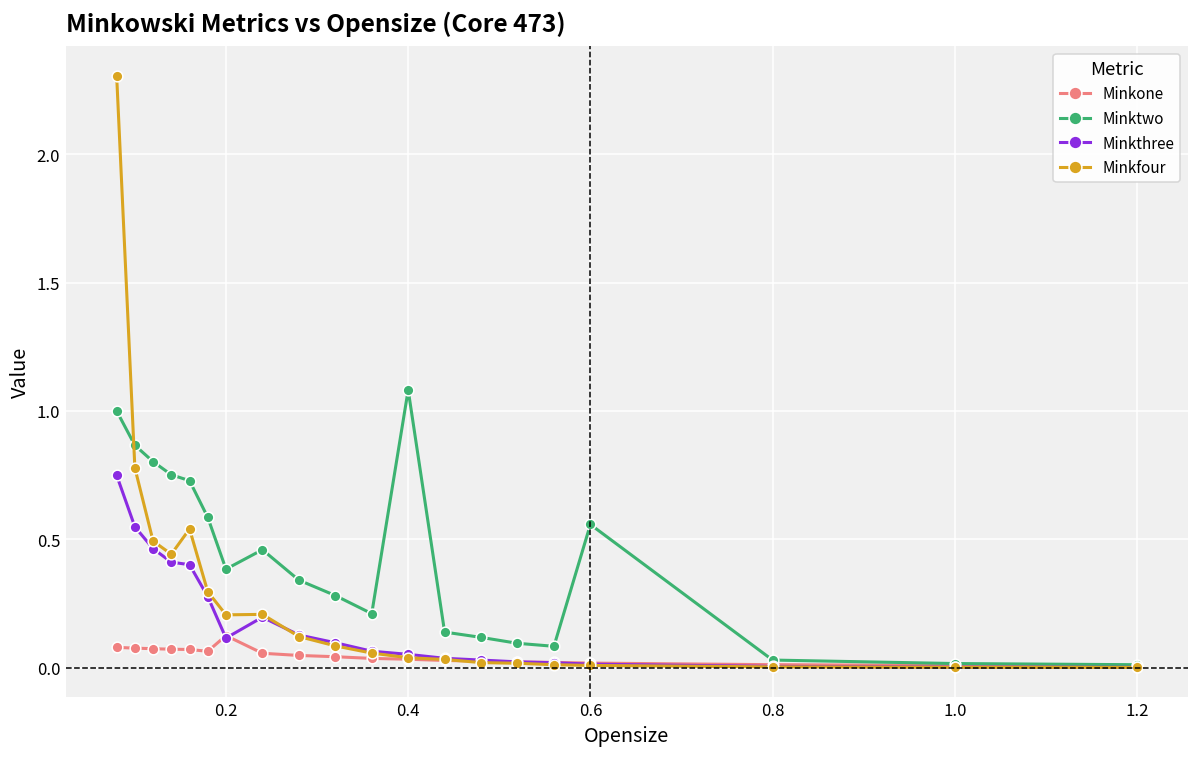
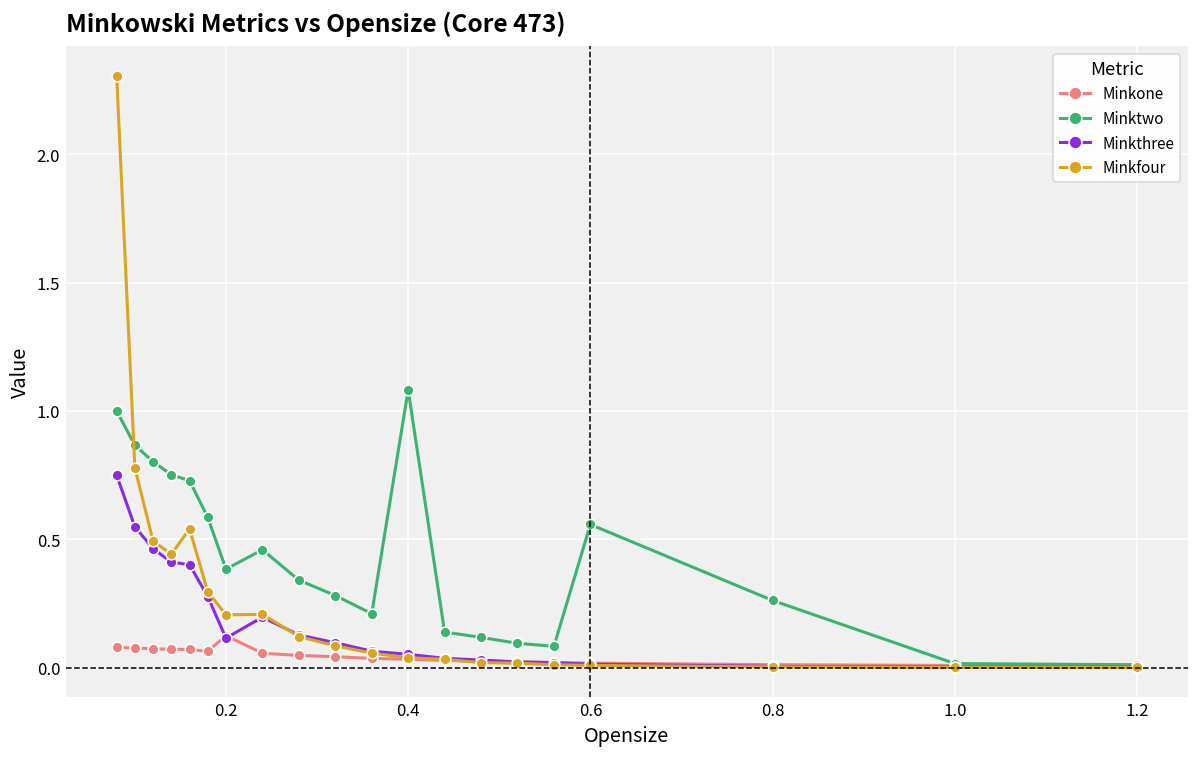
  {
    "Minktwo": {
      "0.2": 0.38,
      "0.4": 1.08,
      "0.6": 0.56,
-     "0.8": 0.03
+     "0.8": 0.26
    },
    "Minkthree": {
      "0.4": 0.05
    },
    "Minkfour": {
      "0.2": 0.21
    }
  }
